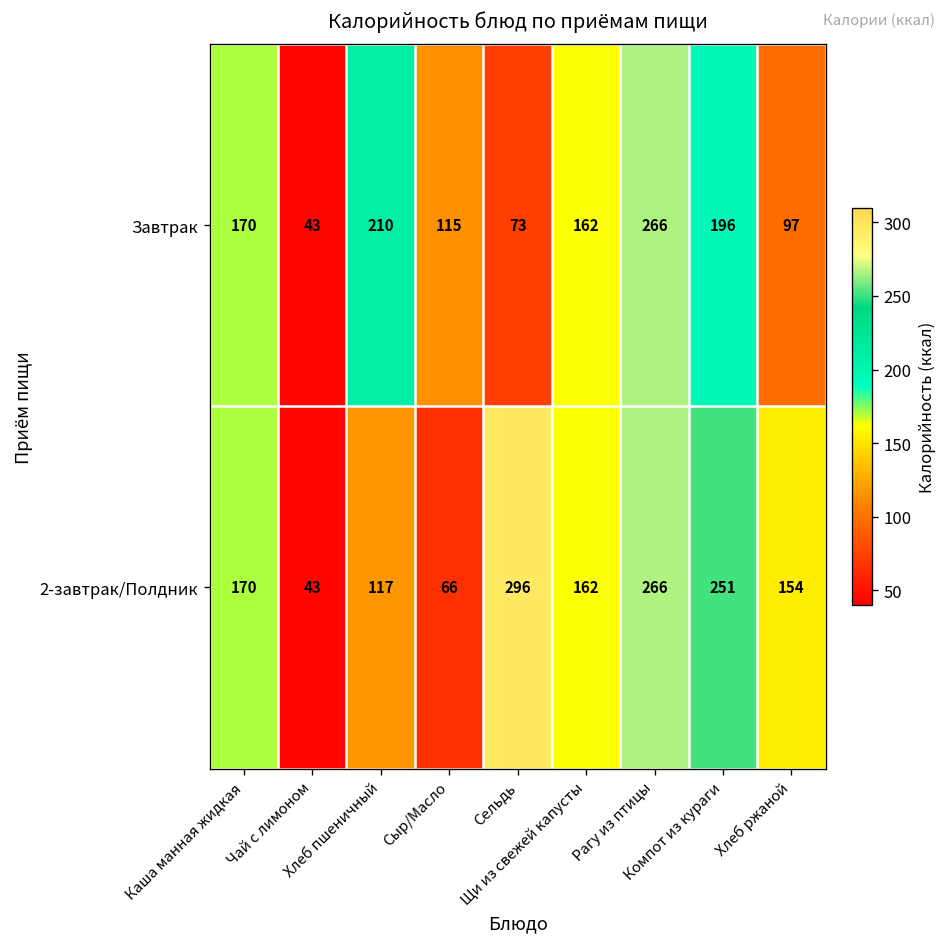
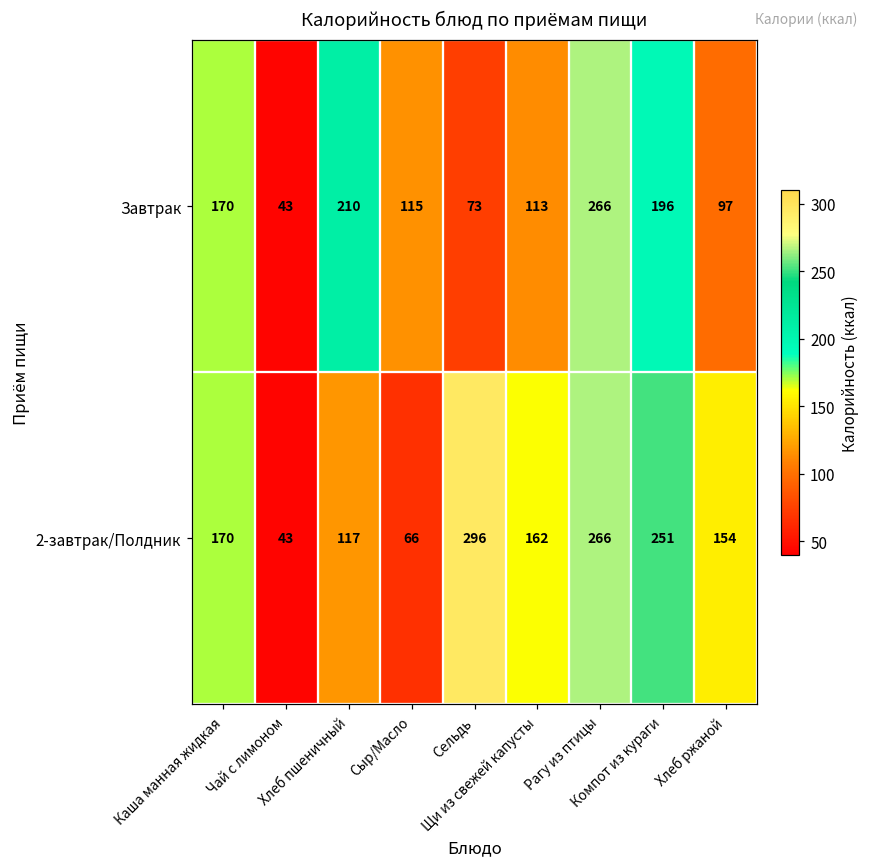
  {
    "Завтрак": {
      "Каша манная жидкая": 170,
      "Чай с лимоном": 43,
      "Хлеб пшеничный": 210,
      "Сыр/Масло": 115,
      "Сельдь": 73,
-     "Щи из свежей капусты": 162,
+     "Щи из свежей капусты": 113,
      "Рагу из птицы": 266,
      "Компот из кураги": 196,
      "Хлеб ржаной": 97
    },
    "2-завтрак/Полдник": {
      "Каша манная жидкая": 170,
      "Чай с лимоном": 43,
      "Хлеб пшеничный": 117,
      "Сыр/Масло": 66,
      "Сельдь": 296,
      "Щи из свежей капусты": 162,
      "Рагу из птицы": 266,
      "Компот из кураги": 251,
      "Хлеб ржаной": 154
    }
  }
